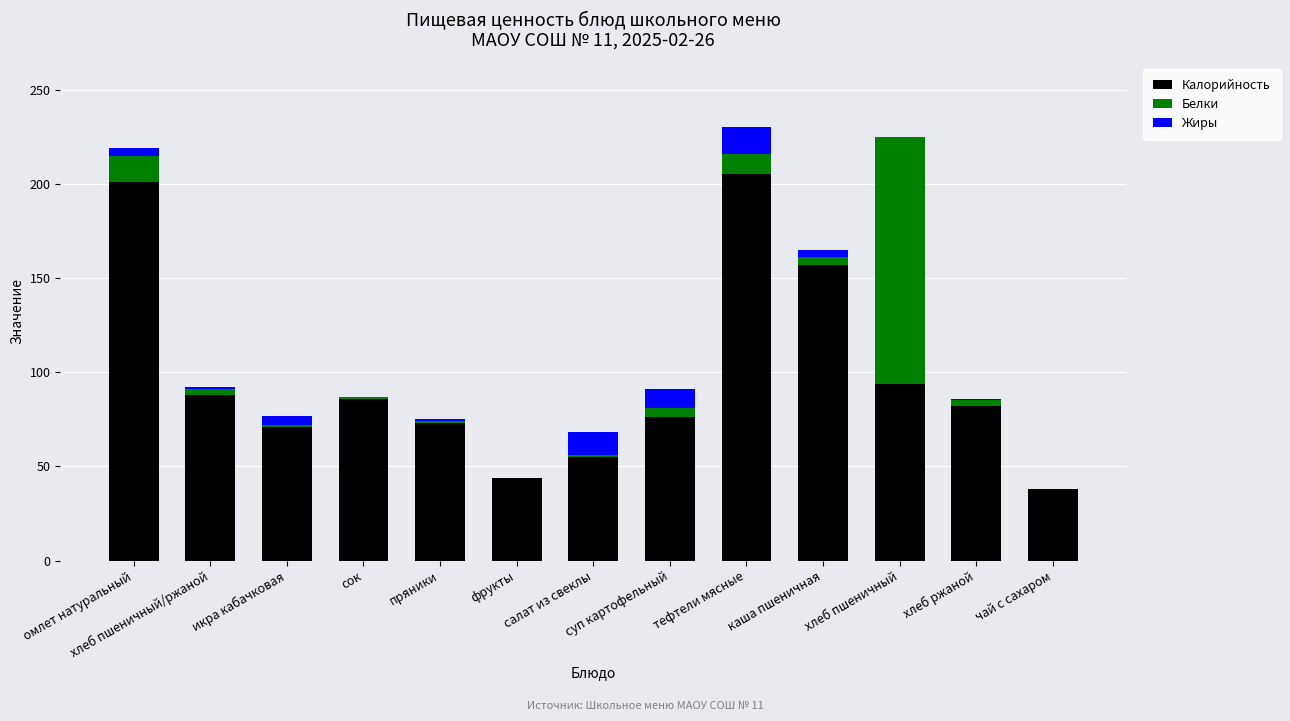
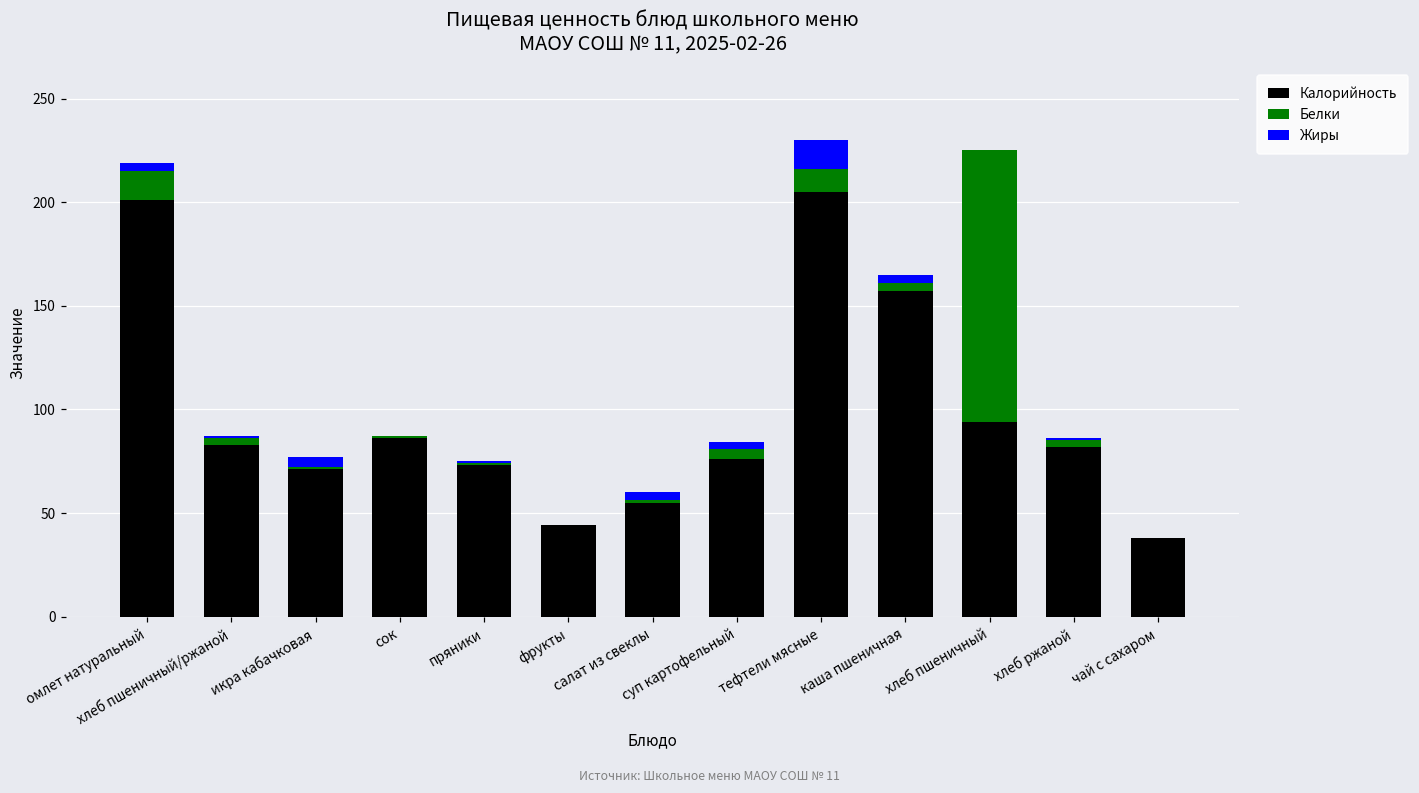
  {
    "Калорийность": {
      "омлет натуральный": 201,
-     "хлеб пшеничный/ржаной": 88,
+     "хлеб пшеничный/ржаной": 83,
      "икра кабачковая": 71,
      "сок": 86,
      "пряники": 73,
      "фрукты": 44,
      "салат из свеклы": 55,
      "суп картофельный": 76,
      "тефтели мясные": 205,
      "каша пшеничная": 157,
      "хлеб пшеничный": 94,
      "хлеб ржаной": 82,
      "чай с сахаром": 38
    },
    "Белки": {
      "омлет натуральный": 14,
      "хлеб пшеничный/ржаной": 3,
      "фрукты": 0,
      "суп картофельный": 5,
      "тефтели мясные": 11,
      "каша пшеничная": 4,
      "хлеб пшеничный": 131,
      "хлеб ржаной": 3,
      "чай с сахаром": 0
    },
    "Жиры": {
      "омлет натуральный": 4,
      "икра кабачковая": 5,
      "сок": 0,
      "фрукты": 0,
-     "салат из свеклы": 12,
-     "суп картофельный": 10,
+     "салат из свеклы": 4,
+     "суп картофельный": 3,
      "тефтели мясные": 14,
      "каша пшеничная": 4,
      "хлеб пшеничный": 0,
      "чай с сахаром": 0
    }
  }
